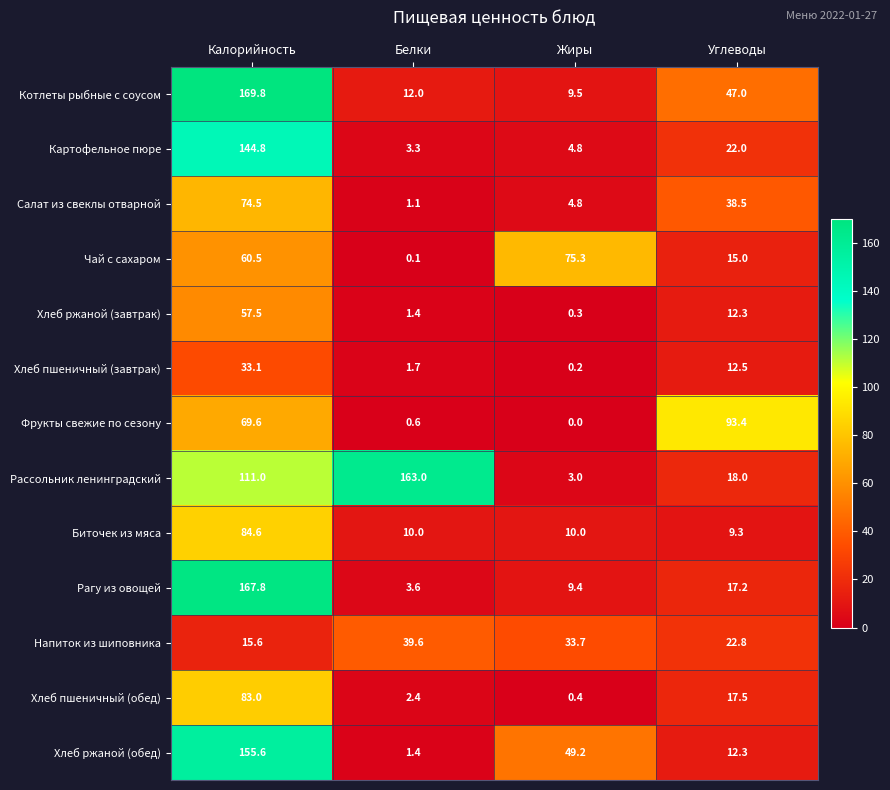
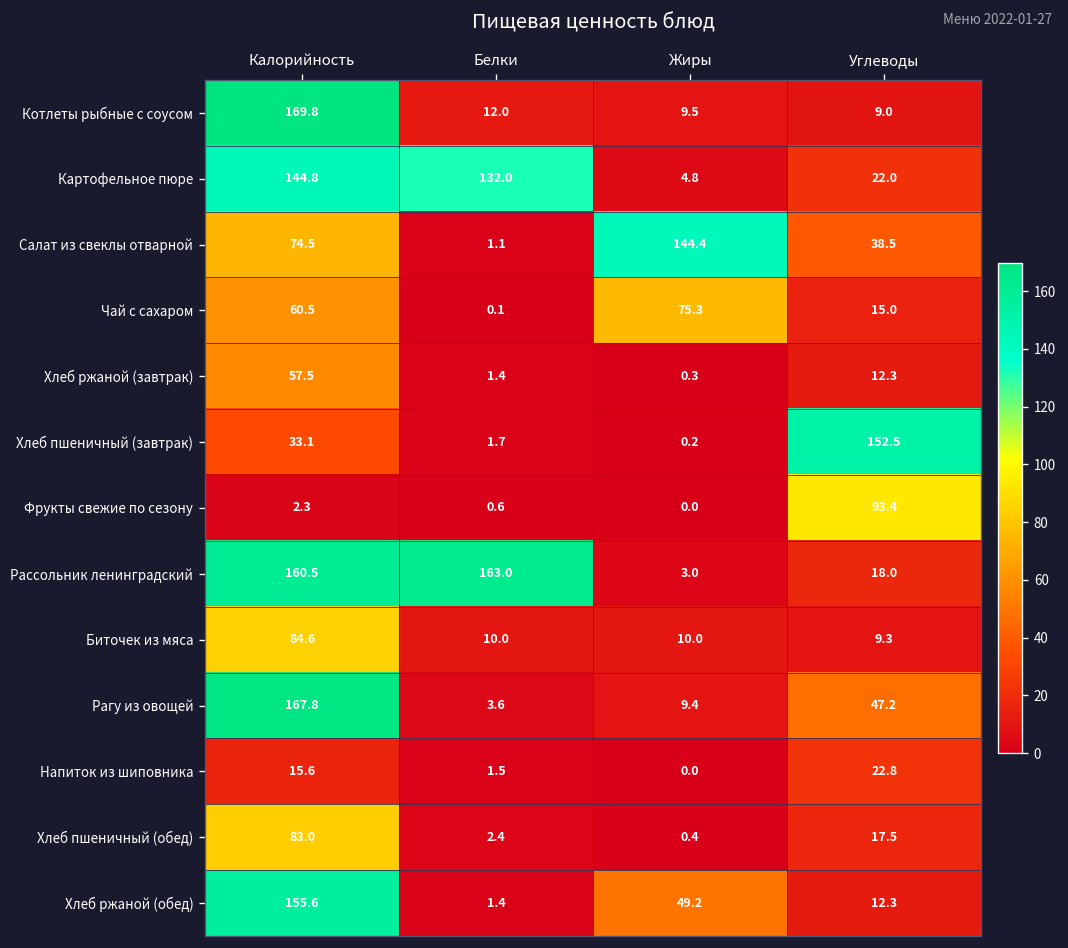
  {
    "Котлеты рыбные с соусом": {
      "Калорийность": 169.8,
      "Белки": 12.0,
      "Жиры": 9.5,
-     "Углеводы": 47.0
+     "Углеводы": 9.0
    },
    "Картофельное пюре": {
      "Калорийность": 144.8,
-     "Белки": 3.3,
+     "Белки": 132.0,
      "Жиры": 4.8,
      "Углеводы": 22.0
    },
    "Салат из свеклы отварной": {
      "Калорийность": 74.5,
      "Белки": 1.1,
-     "Жиры": 4.8,
+     "Жиры": 144.4,
      "Углеводы": 38.5
    },
    "Чай с сахаром": {
      "Калорийность": 60.5,
      "Белки": 0.1,
      "Жиры": 75.3,
      "Углеводы": 15.0
    },
    "Хлеб ржаной (завтрак)": {
      "Калорийность": 57.5,
      "Белки": 1.4,
      "Жиры": 0.3,
      "Углеводы": 12.3
    },
    "Хлеб пшеничный (завтрак)": {
      "Калорийность": 33.1,
      "Белки": 1.7,
      "Жиры": 0.2,
-     "Углеводы": 12.5
+     "Углеводы": 152.5
    },
    "Фрукты свежие по сезону": {
-     "Калорийность": 69.6,
+     "Калорийность": 2.3,
      "Белки": 0.6,
      "Жиры": 0.0,
      "Углеводы": 93.4
    },
    "Рассольник ленинградский": {
-     "Калорийность": 111.0,
+     "Калорийность": 160.5,
      "Белки": 163.0,
      "Жиры": 3.0,
      "Углеводы": 18.0
    },
    "Биточек из мяса": {
      "Калорийность": 84.6,
      "Белки": 10.0,
      "Жиры": 10.0,
      "Углеводы": 9.3
    },
    "Рагу из овощей": {
      "Калорийность": 167.8,
      "Белки": 3.6,
      "Жиры": 9.4,
-     "Углеводы": 17.2
+     "Углеводы": 47.2
    },
    "Напиток из шиповника": {
      "Калорийность": 15.6,
-     "Белки": 39.6,
-     "Жиры": 33.7,
+     "Белки": 1.5,
+     "Жиры": 0.0,
      "Углеводы": 22.8
    },
    "Хлеб пшеничный (обед)": {
      "Калорийность": 83.0,
      "Белки": 2.4,
      "Жиры": 0.4,
      "Углеводы": 17.5
    },
    "Хлеб ржаной (обед)": {
      "Калорийность": 155.6,
      "Белки": 1.4,
      "Жиры": 49.2,
      "Углеводы": 12.3
    }
  }
